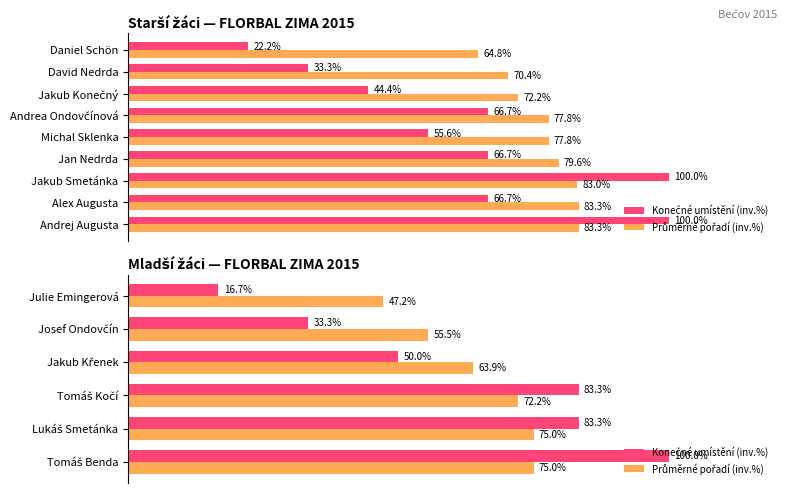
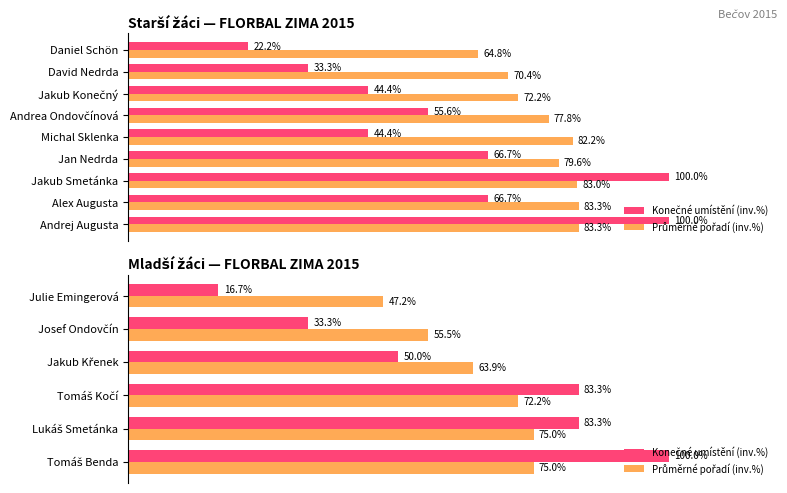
  {
    "Starší žáci — FLORBAL ZIMA 2015": {
      "Konečné umístění (inv.%)": {
        "Daniel Schön": "22.2%",
        "David Nedrda": "33.3%",
        "Jakub Konečný": "44.4%",
-       "Andrea Ondovčínová": "66.7%",
-       "Michal Sklenka": "55.6%",
+       "Andrea Ondovčínová": "55.6%",
+       "Michal Sklenka": "44.4%",
        "Jan Nedrda": "66.7%",
        "Jakub Smetánka": "100.0%",
        "Alex Augusta": "66.7%",
        "Andrej Augusta": "100.0%"
      },
      "Průměrné pořadí (inv.%)": {
        "Daniel Schön": "64.8%",
        "David Nedrda": "70.4%",
        "Jakub Konečný": "72.2%",
        "Andrea Ondovčínová": "77.8%",
-       "Michal Sklenka": "77.8%",
+       "Michal Sklenka": "82.2%",
        "Jan Nedrda": "79.6%",
        "Jakub Smetánka": "83.0%",
        "Alex Augusta": "83.3%",
        "Andrej Augusta": "83.3%"
      }
    },
    "Mladší žáci — FLORBAL ZIMA 2015": {
      "Konečné umístění (inv.%)": {
        "Julie Emingerová": "16.7%",
        "Josef Ondovčín": "33.3%",
        "Jakub Křenek": "50.0%",
        "Tomáš Kočí": "83.3%",
        "Lukáš Smetánka": "83.3%",
        "Tomáš Benda": "100.0%"
      },
      "Průměrné pořadí (inv.%)": {
        "Julie Emingerová": "47.2%",
        "Josef Ondovčín": "55.5%",
        "Jakub Křenek": "63.9%",
        "Tomáš Kočí": "72.2%",
        "Lukáš Smetánka": "75.0%",
        "Tomáš Benda": "75.0%"
      }
    }
  }
